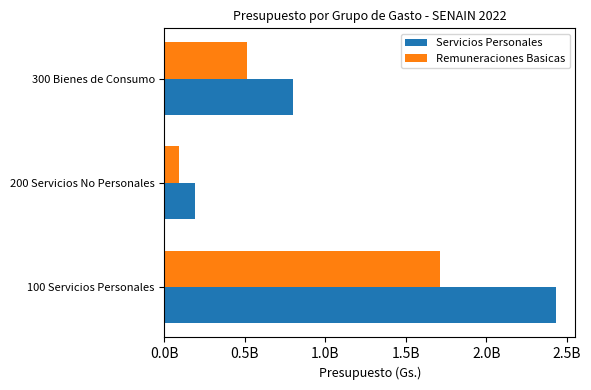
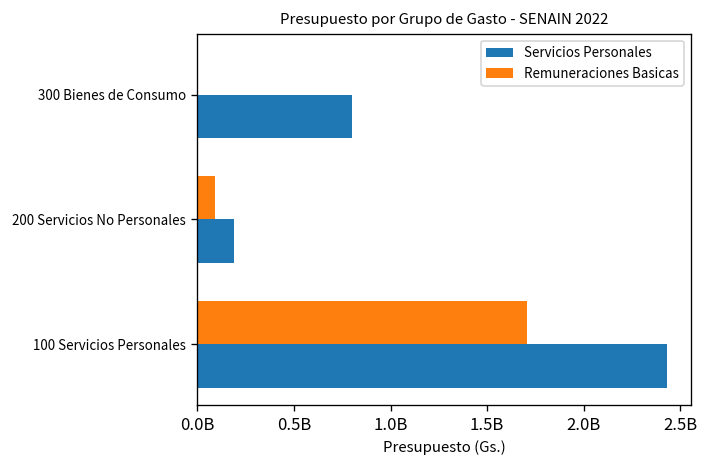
  {
    "Servicios Personales": {
      "300 Bienes de Consumo": 800000000,
      "200 Servicios No Personales": 190000000,
      "100 Servicios Personales": 2430000000
    },
    "Remuneraciones Basicas": {
-     "300 Bienes de Consumo": 510000000,
+     "300 Bienes de Consumo": 0,
      "200 Servicios No Personales": 90000000,
      "100 Servicios Personales": 1710000000
    }
  }
